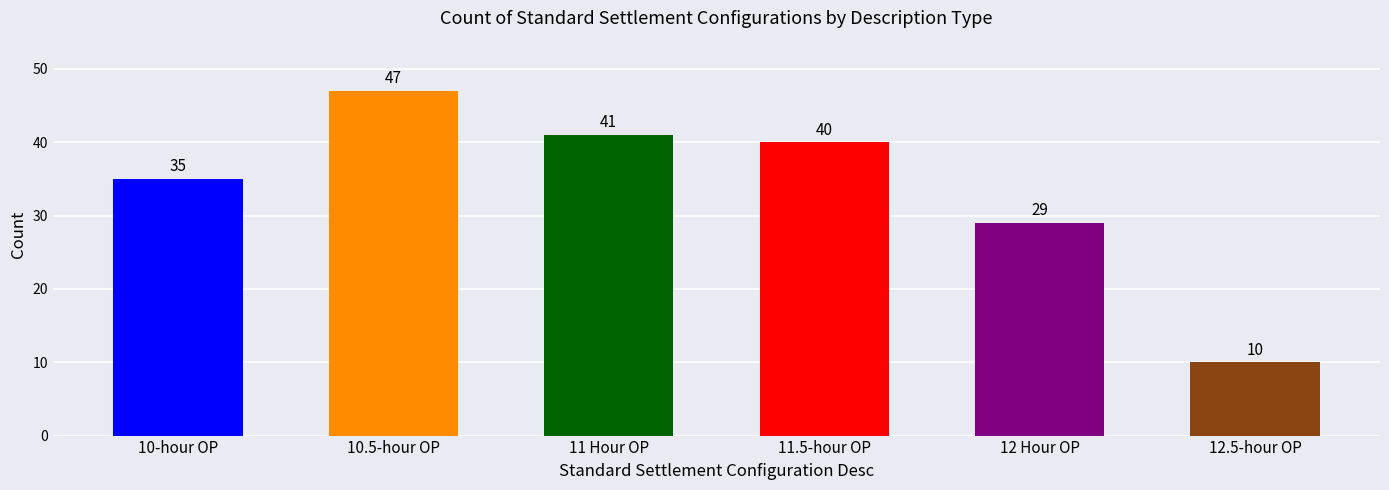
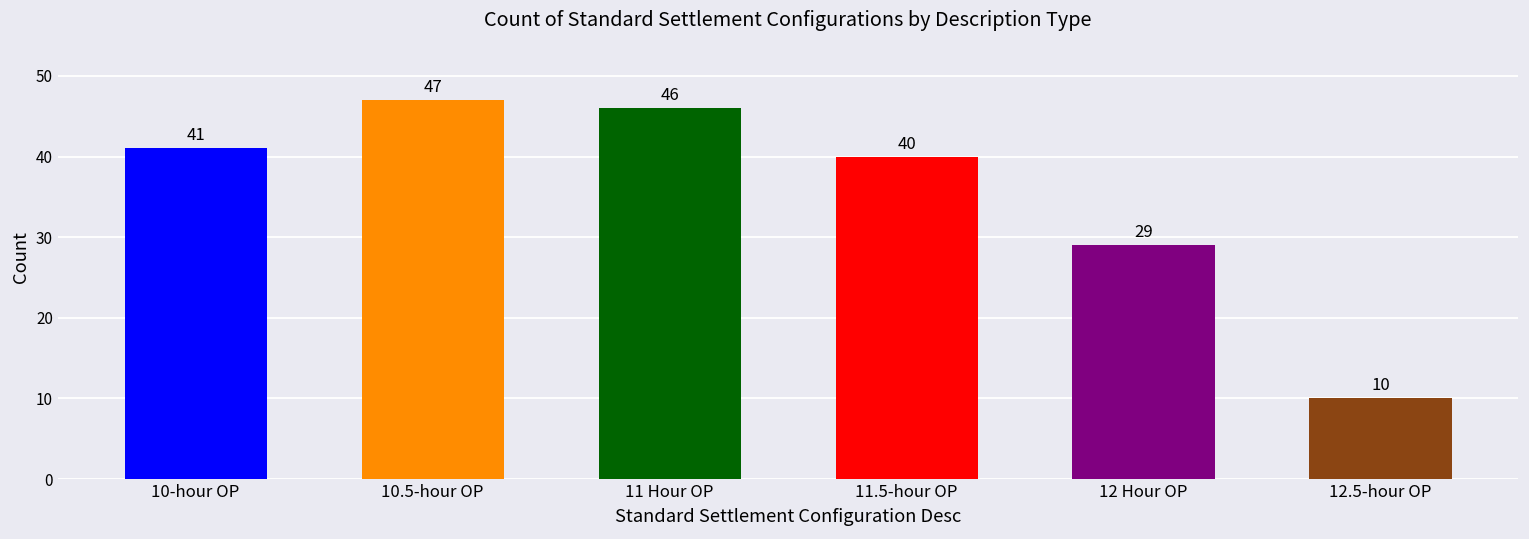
  {
-   "10-hour OP": 35,
+   "10-hour OP": 41,
    "10.5-hour OP": 47,
-   "11 Hour OP": 41,
+   "11 Hour OP": 46,
    "11.5-hour OP": 40,
    "12 Hour OP": 29,
    "12.5-hour OP": 10
  }
